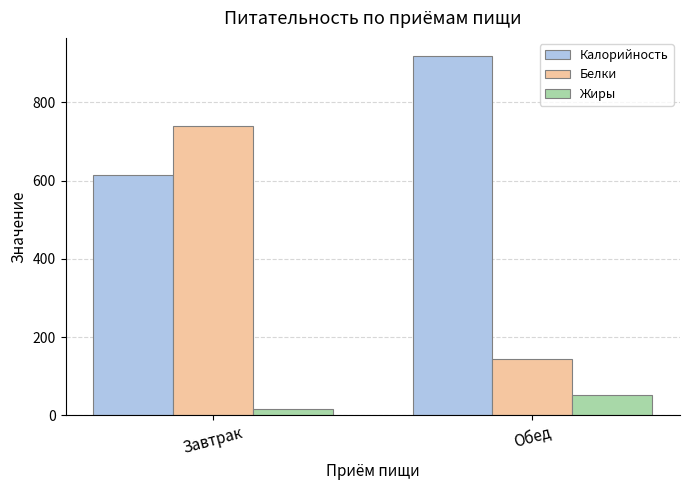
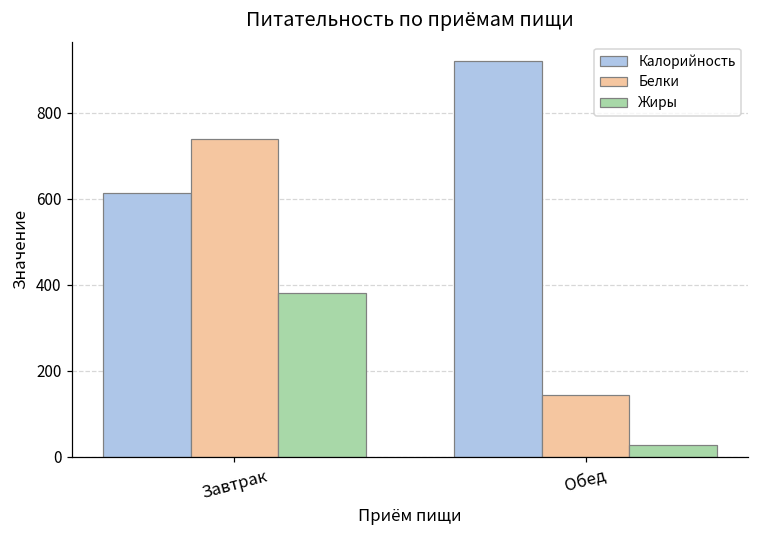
  {
    "Калорийность": {
      "Завтрак": 610,
      "Обед": 920
    },
    "Белки": {
      "Завтрак": 740,
      "Обед": 150
    },
    "Жиры": {
-     "Завтрак": 20,
-     "Обед": 50
+     "Завтрак": 380,
+     "Обед": 30
    }
  }
